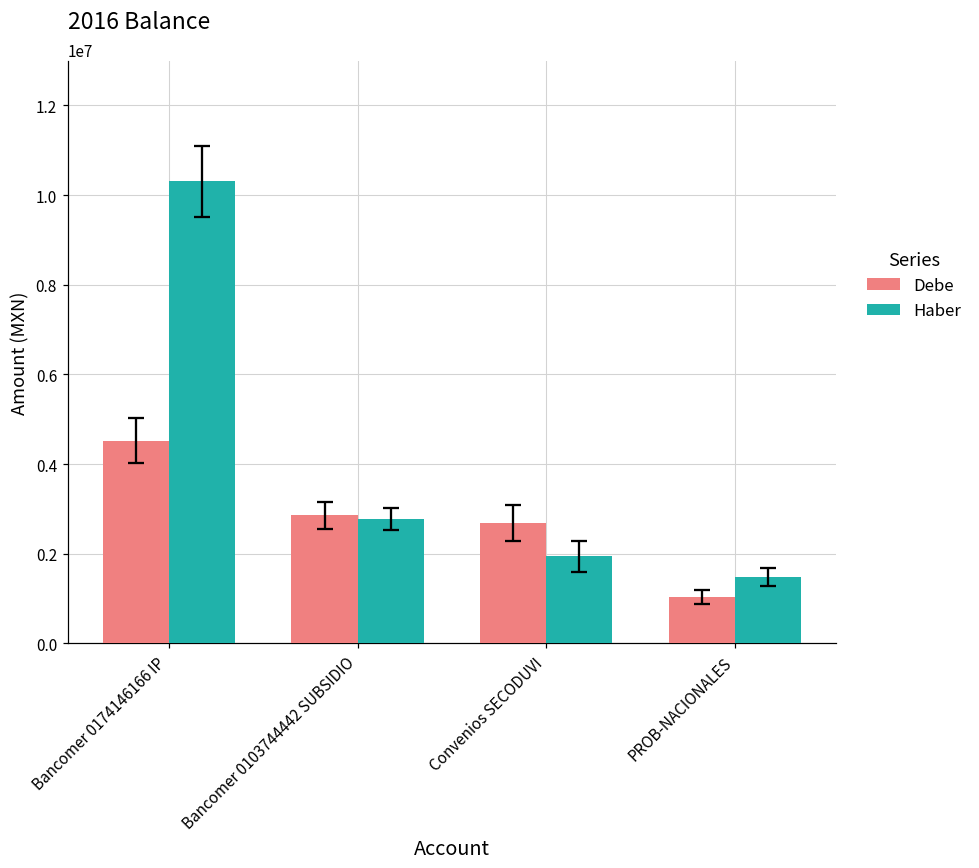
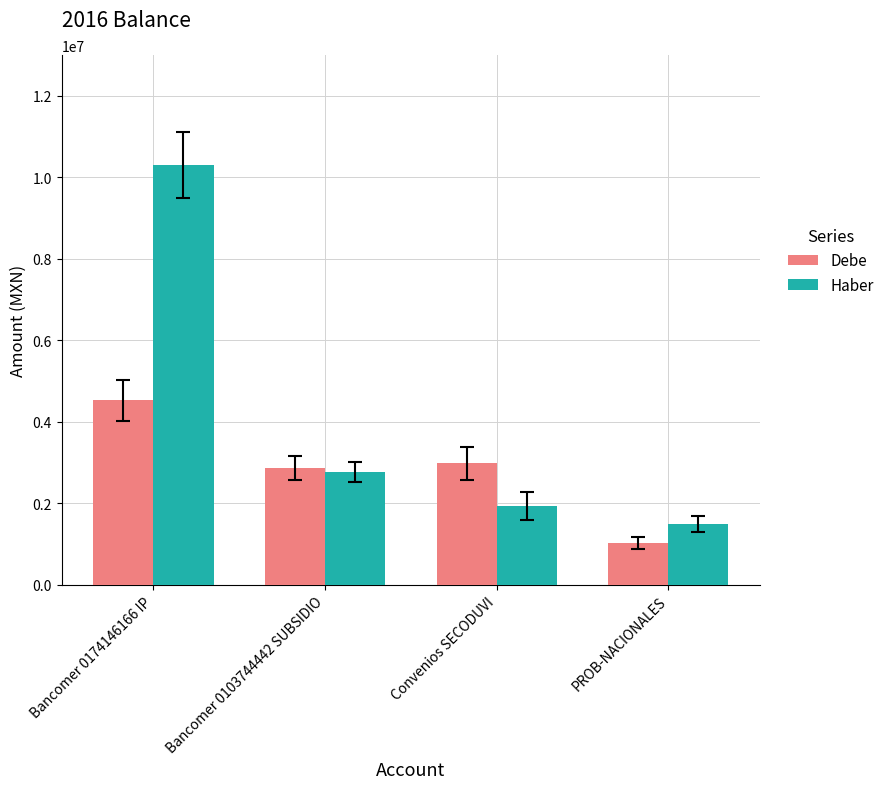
  {
    "Debe": {
      "Bancomer 0174146166 IP": 4500000,
      "Bancomer 0103744442 SUBSIDIO": 2900000,
-     "Convenios SECODUVI": 2700000,
+     "Convenios SECODUVI": 3000000,
      "PROB-NACIONALES": 1000000
    }
  }
